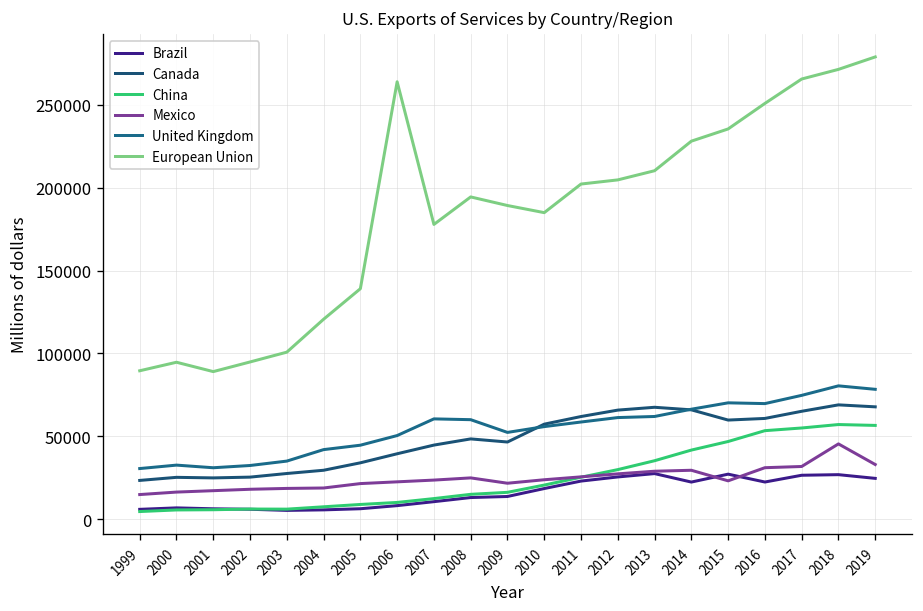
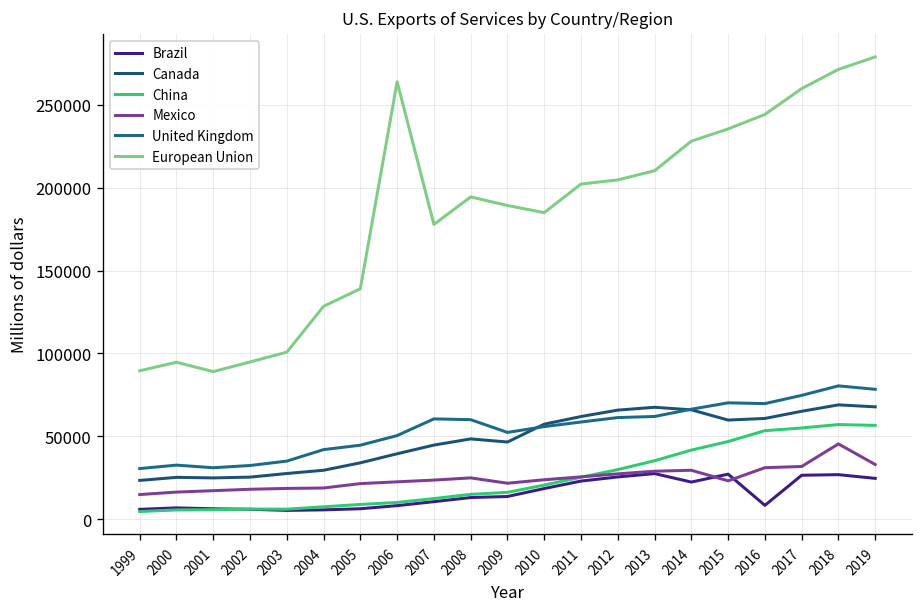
  {
    "Brazil": {
      "2005": 6000,
      "2006": 8000,
      "2007": 11000,
      "2008": 13000,
      "2009": 14000,
      "2010": 18000,
      "2011": 23000,
      "2012": 25000,
      "2014": 22000,
      "2015": 27000,
-     "2016": 22000,
+     "2016": 8000,
      "2017": 26000,
      "2018": 27000,
      "2019": 25000
    },
    "China": {
      "2005": 9000,
      "2006": 10000,
      "2007": 12000,
      "2008": 15000,
      "2009": 16000,
      "2010": 21000,
      "2012": 30000,
      "2013": 35000,
      "2014": 42000,
      "2015": 47000,
      "2016": 53000,
      "2017": 55000,
      "2018": 57000,
      "2019": 57000
    },
    "Mexico": {
      "1999": 15000,
      "2000": 16000,
      "2001": 17000,
      "2002": 18000,
      "2003": 18000,
      "2004": 19000,
      "2005": 21000,
      "2006": 22000,
      "2007": 24000,
      "2008": 25000,
      "2009": 22000,
      "2010": 24000,
      "2012": 27000,
      "2014": 29000,
      "2015": 23000,
      "2016": 31000,
      "2017": 32000,
      "2018": 45000,
      "2019": 33000
    },
    "European Union": {
      "1999": 90000,
      "2000": 95000,
      "2001": 89000,
      "2002": 95000,
      "2003": 101000,
-     "2004": 121000,
+     "2004": 128000,
      "2005": 139000,
      "2006": 264000,
      "2007": 178000,
      "2008": 194000,
      "2009": 189000,
      "2010": 185000,
      "2011": 202000,
      "2012": 205000,
      "2013": 210000,
      "2014": 228000,
      "2015": 236000,
-     "2016": 251000,
-     "2017": 266000,
+     "2016": 244000,
+     "2017": 260000,
      "2018": 271000,
      "2019": 279000
    }
  }
